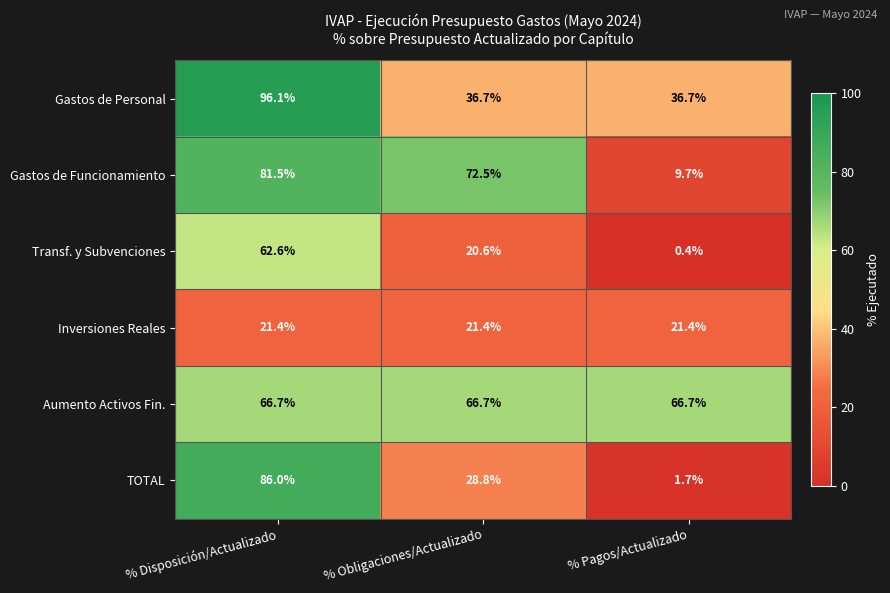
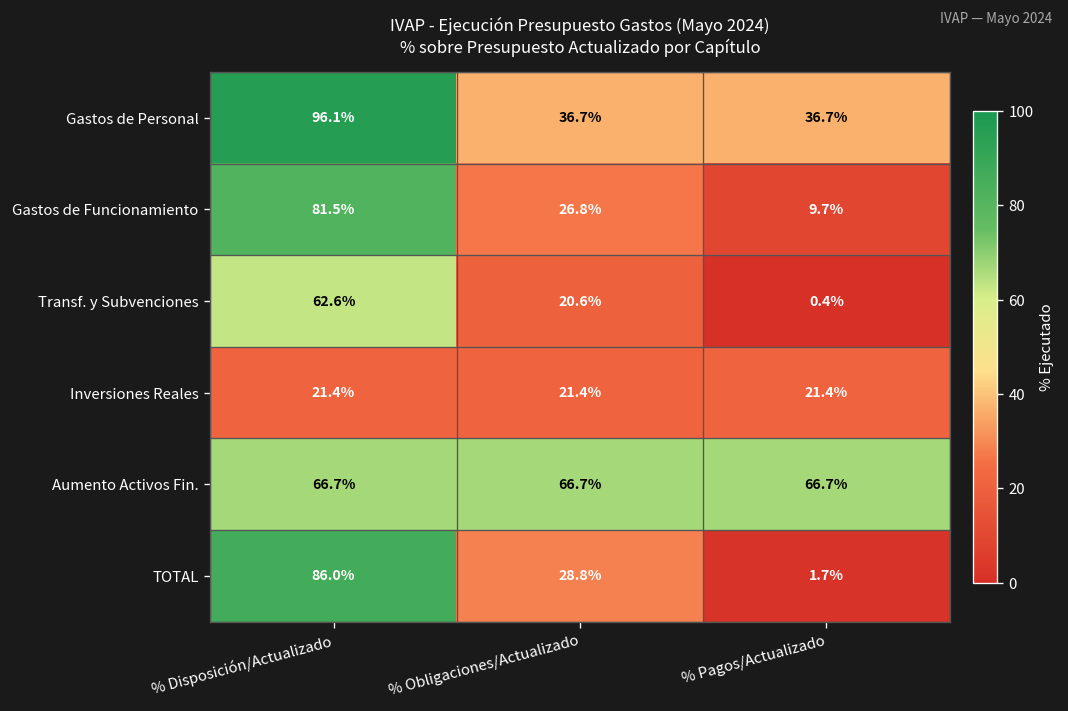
  {
    "Gastos de Personal": {
      "% Disposición/Actualizado": "96.1%",
      "% Obligaciones/Actualizado": "36.7%",
      "% Pagos/Actualizado": "36.7%"
    },
    "Gastos de Funcionamiento": {
      "% Disposición/Actualizado": "81.5%",
-     "% Obligaciones/Actualizado": "72.5%",
+     "% Obligaciones/Actualizado": "26.8%",
      "% Pagos/Actualizado": "9.7%"
    },
    "Transf. y Subvenciones": {
      "% Disposición/Actualizado": "62.6%",
      "% Obligaciones/Actualizado": "20.6%",
      "% Pagos/Actualizado": "0.4%"
    },
    "Inversiones Reales": {
      "% Disposición/Actualizado": "21.4%",
      "% Obligaciones/Actualizado": "21.4%",
      "% Pagos/Actualizado": "21.4%"
    },
    "Aumento Activos Fin.": {
      "% Disposición/Actualizado": "66.7%",
      "% Obligaciones/Actualizado": "66.7%",
      "% Pagos/Actualizado": "66.7%"
    },
    "TOTAL": {
      "% Disposición/Actualizado": "86.0%",
      "% Obligaciones/Actualizado": "28.8%",
      "% Pagos/Actualizado": "1.7%"
    }
  }
